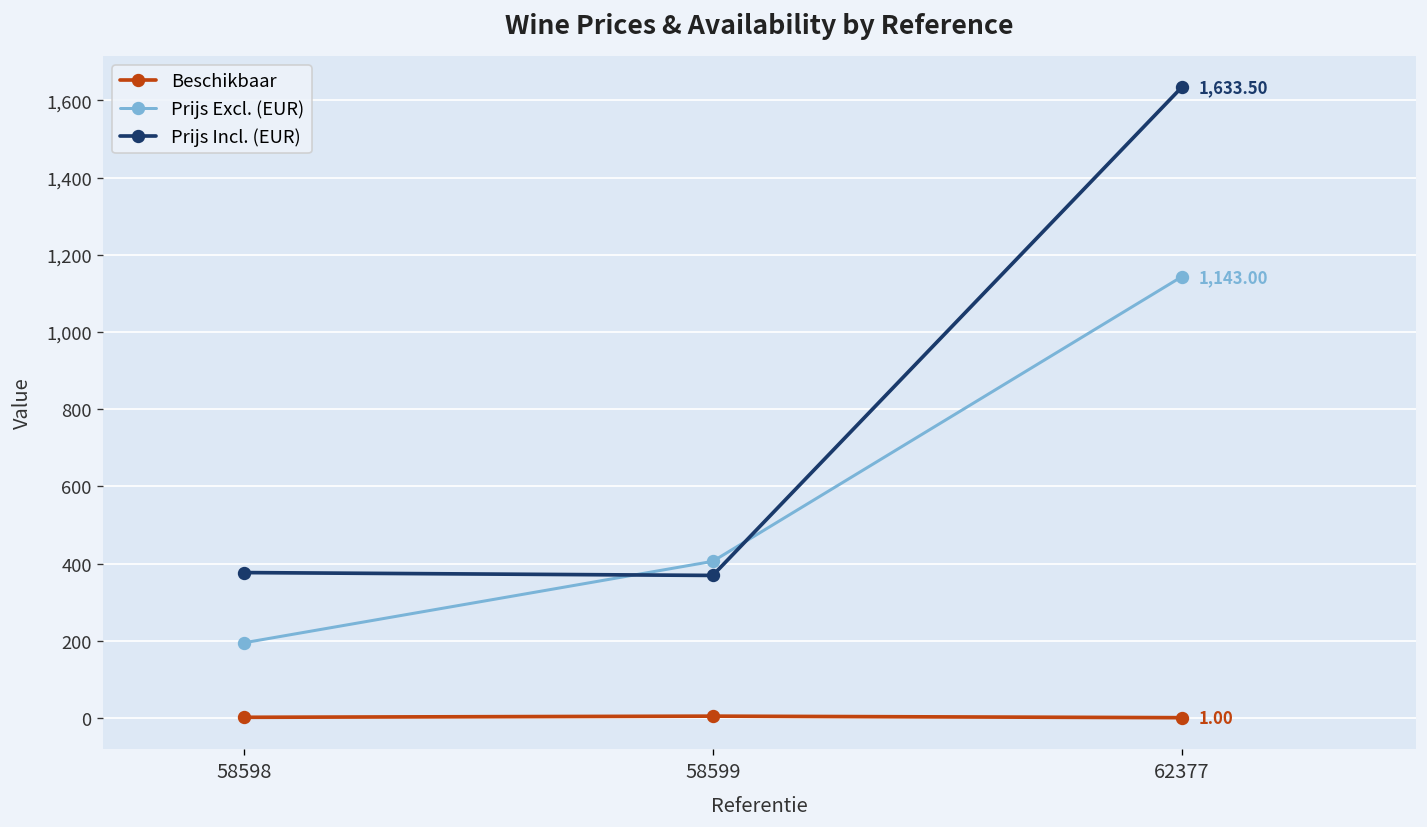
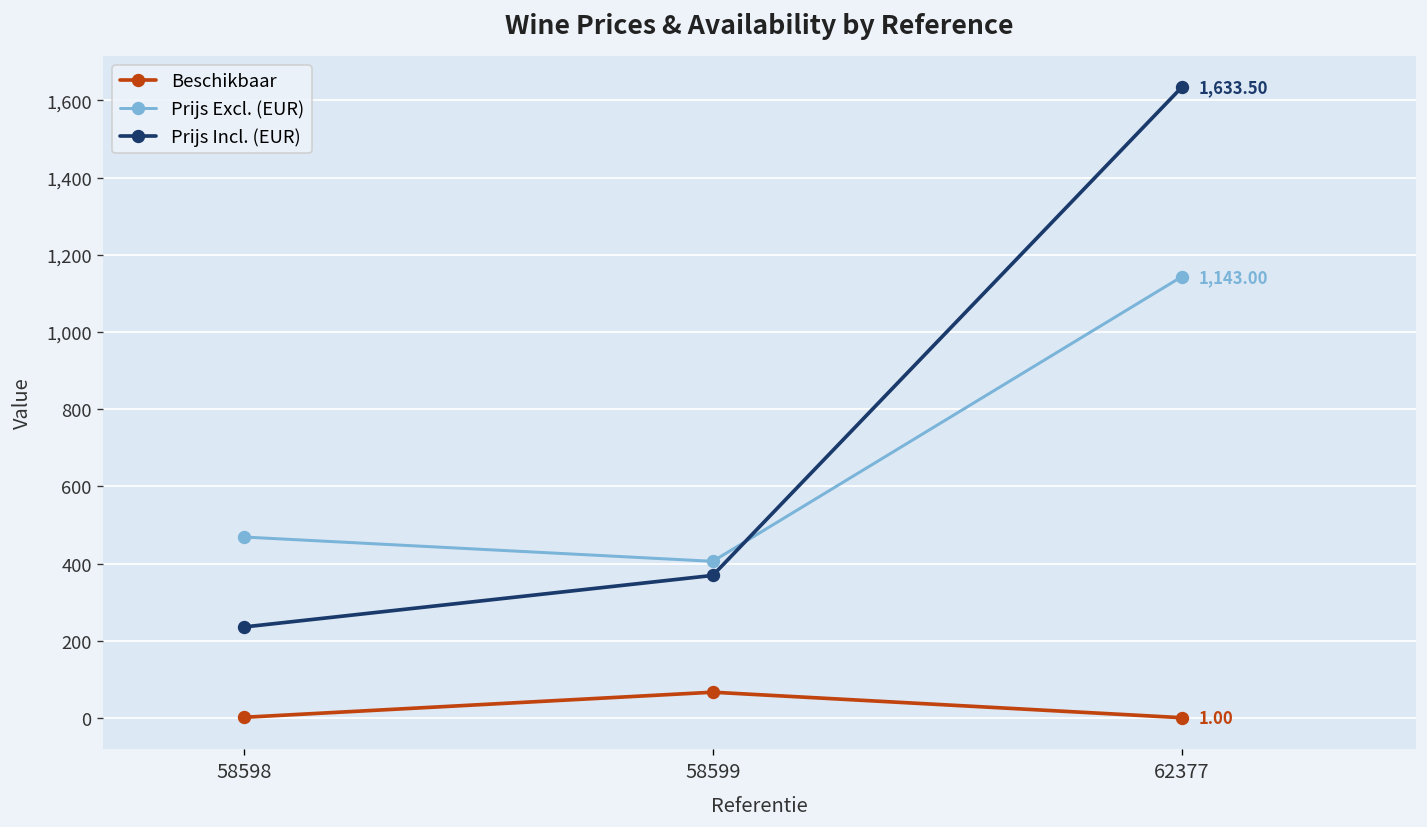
  {
    "Beschikbaar": {
      "58598": 0,
-     "58599": 10
+     "58599": 70
    },
    "Prijs Excl. (EUR)": {
-     "58598": 200,
+     "58598": 470,
      "58599": 410
    },
    "Prijs Incl. (EUR)": {
-     "58598": 380,
+     "58598": 240,
      "58599": 370
    }
  }
